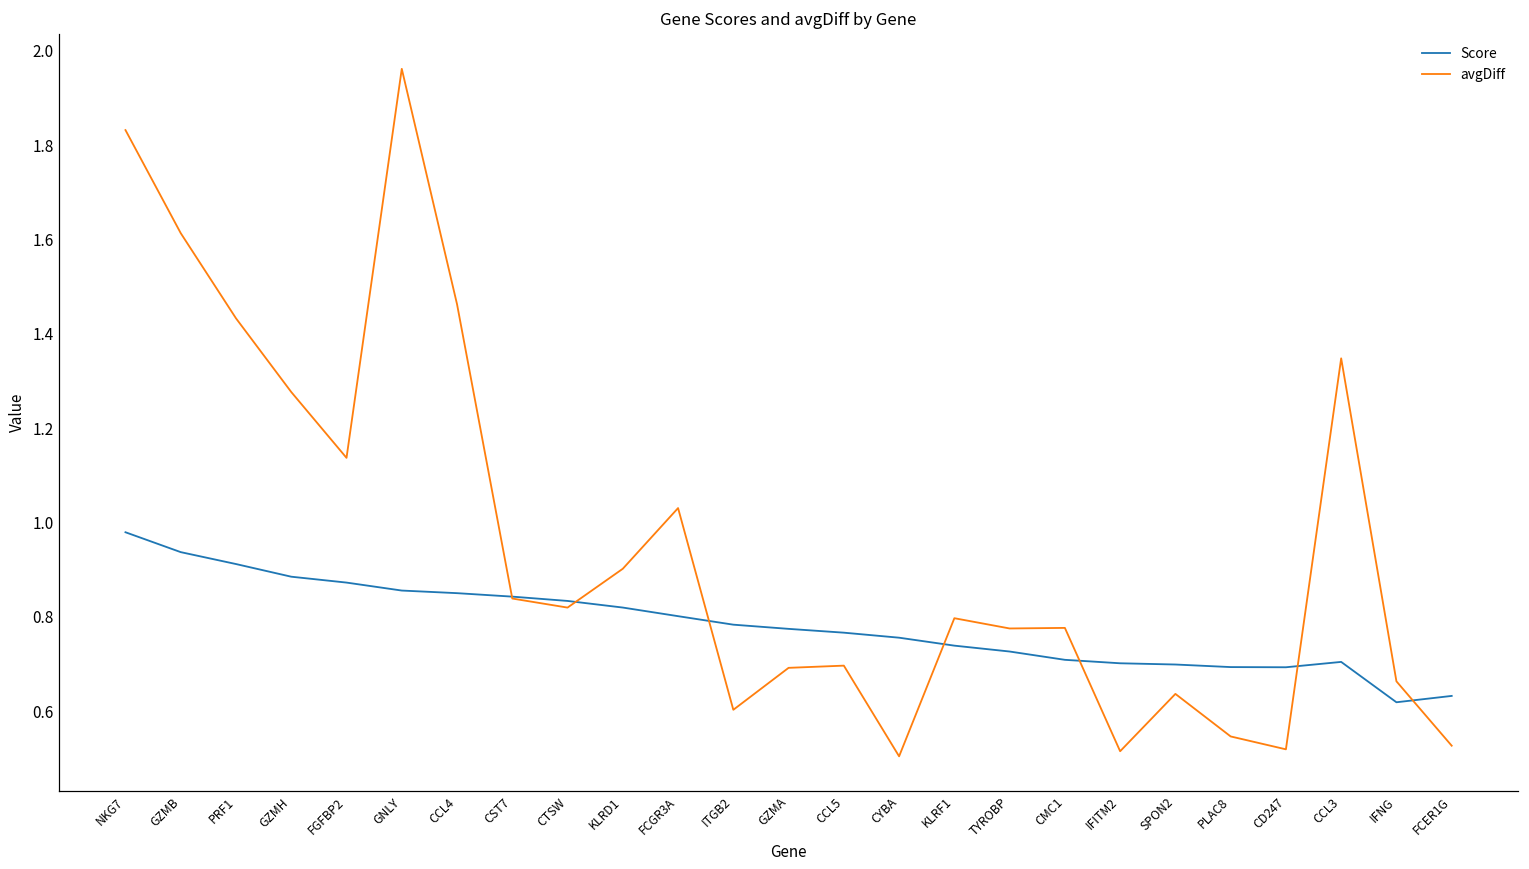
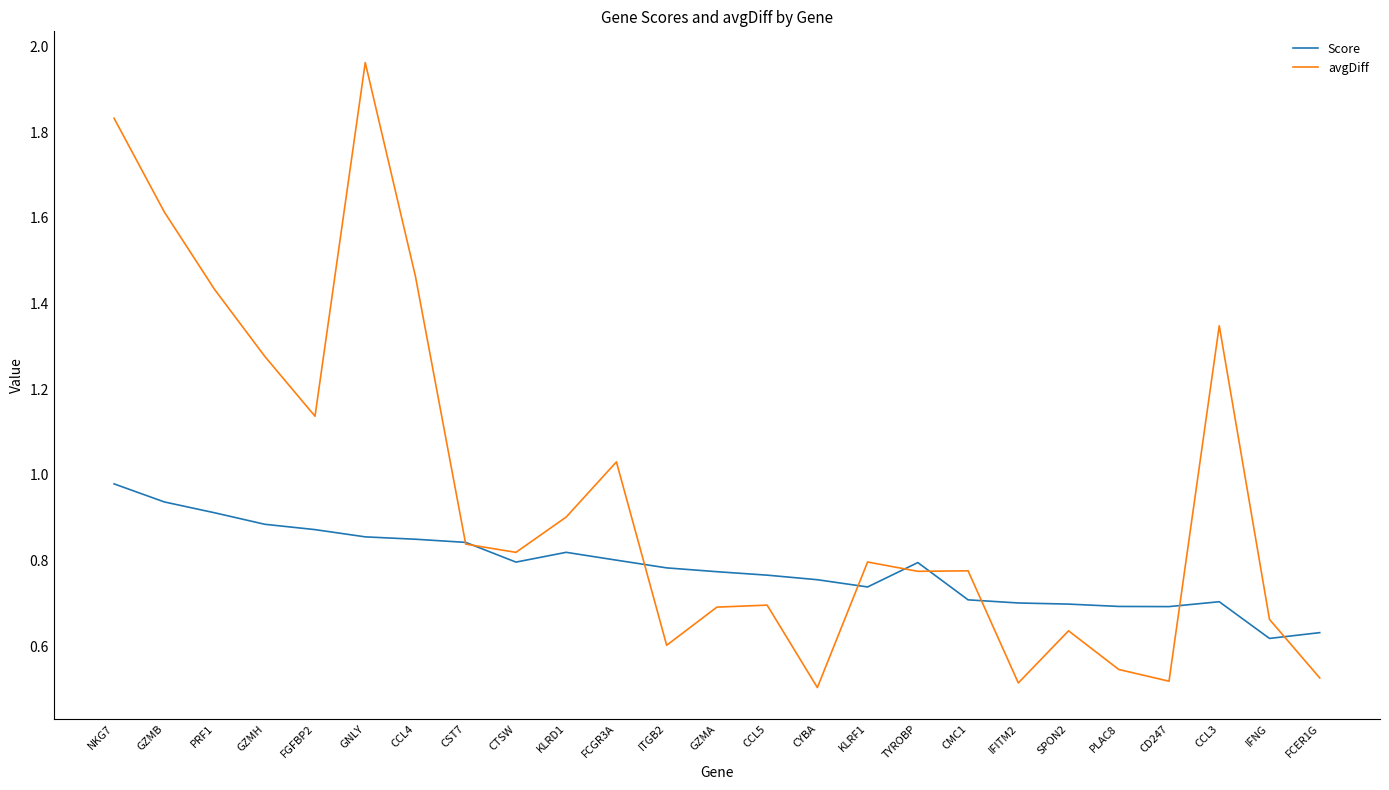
  {
    "Score": {
      "NKG7": 0.98,
      "GZMB": 0.94,
      "PRF1": 0.91,
      "GZMH": 0.89,
      "FGFBP2": 0.87,
      "GNLY": 0.86,
      "CCL4": 0.85,
-     "CTSW": 0.83,
+     "CTSW": 0.80,
      "KLRD1": 0.82,
      "FCGR3A": 0.80,
      "ITGB2": 0.78,
      "GZMA": 0.77,
      "CCL5": 0.77,
      "CYBA": 0.76,
      "KLRF1": 0.74,
-     "TYROBP": 0.73,
+     "TYROBP": 0.80,
      "CMC1": 0.71,
      "IFITM2": 0.70,
      "SPON2": 0.70,
      "PLAC8": 0.69,
      "CD247": 0.69,
      "CCL3": 0.70,
      "IFNG": 0.62,
      "FCER1G": 0.63
    },
    "avgDiff": {
      "NKG7": 1.83,
      "GZMB": 1.61,
      "PRF1": 1.43,
      "GZMH": 1.28,
      "FGFBP2": 1.14,
      "GNLY": 1.96,
      "CCL4": 1.46,
      "CTSW": 0.82,
      "KLRD1": 0.90,
      "FCGR3A": 1.03,
      "ITGB2": 0.60,
      "GZMA": 0.69,
      "CCL5": 0.70,
      "CYBA": 0.50,
      "KLRF1": 0.80,
      "TYROBP": 0.78,
      "CMC1": 0.78,
      "IFITM2": 0.51,
      "SPON2": 0.64,
      "PLAC8": 0.55,
      "CD247": 0.52,
      "CCL3": 1.35,
      "IFNG": 0.66,
      "FCER1G": 0.53
    }
  }
